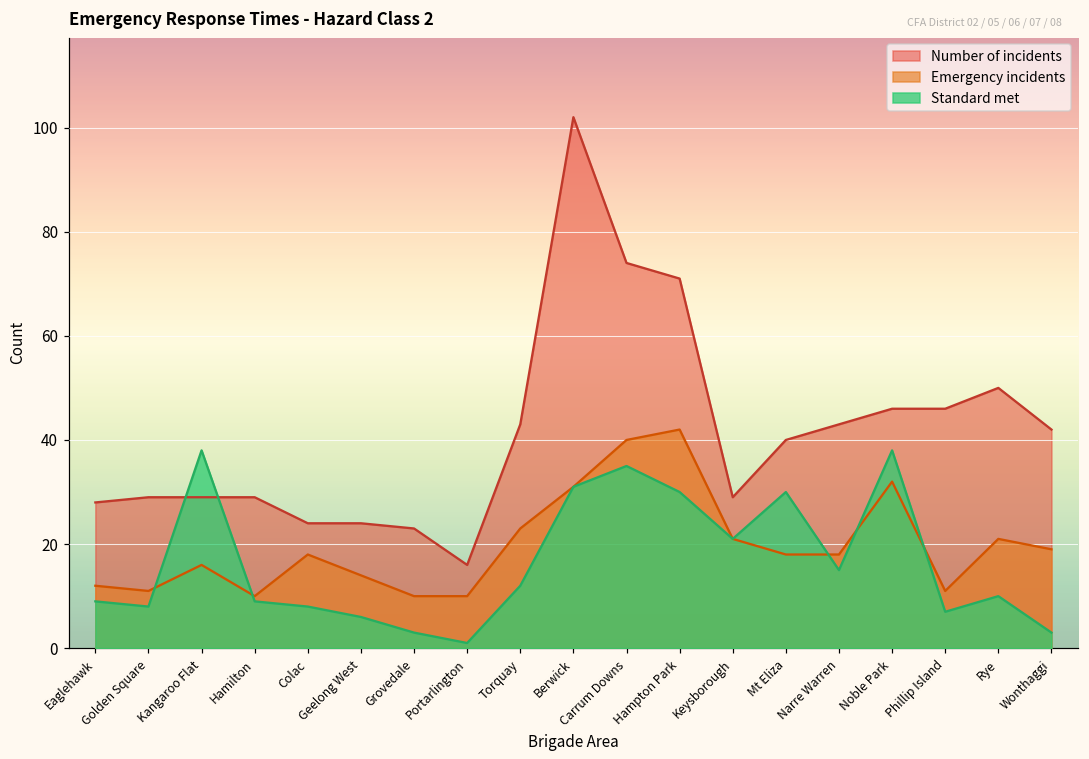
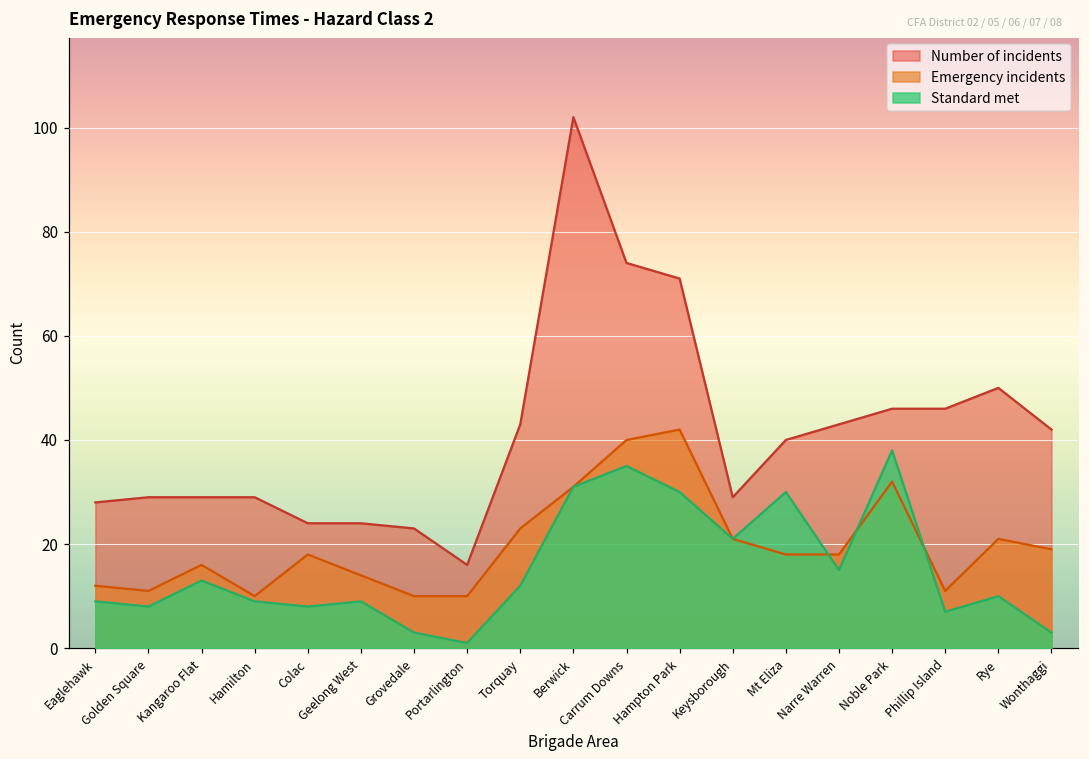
  {
    "Standard met": {
      "Eaglehawk": 9,
      "Golden Square": 8,
-     "Kangaroo Flat": 38,
+     "Kangaroo Flat": 13,
      "Hamilton": 9,
      "Colac": 8,
-     "Geelong West": 6,
+     "Geelong West": 9,
      "Grovedale": 3,
      "Portarlington": 1,
      "Torquay": 12,
      "Carrum Downs": 35,
      "Hampton Park": 30,
      "Mt Eliza": 30,
      "Narre Warren": 15,
      "Noble Park": 38,
      "Phillip Island": 7,
      "Rye": 10,
      "Wonthaggi": 3
    }
  }
